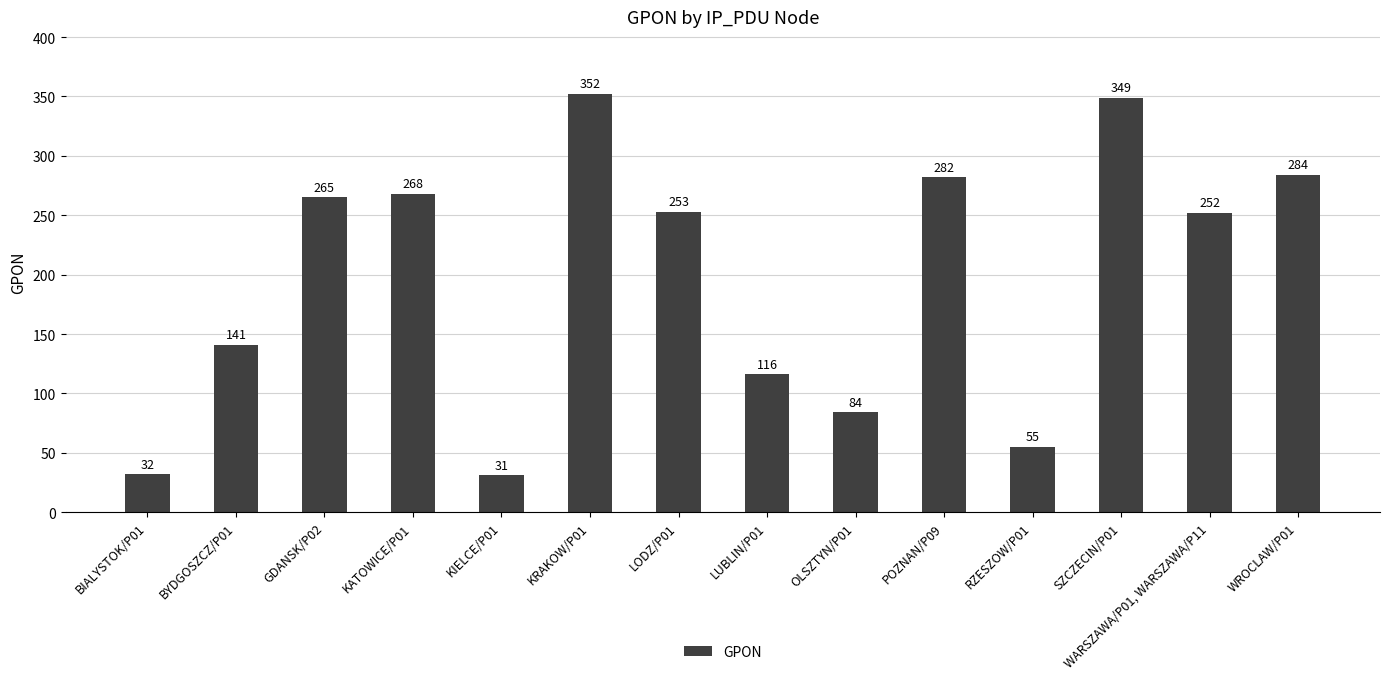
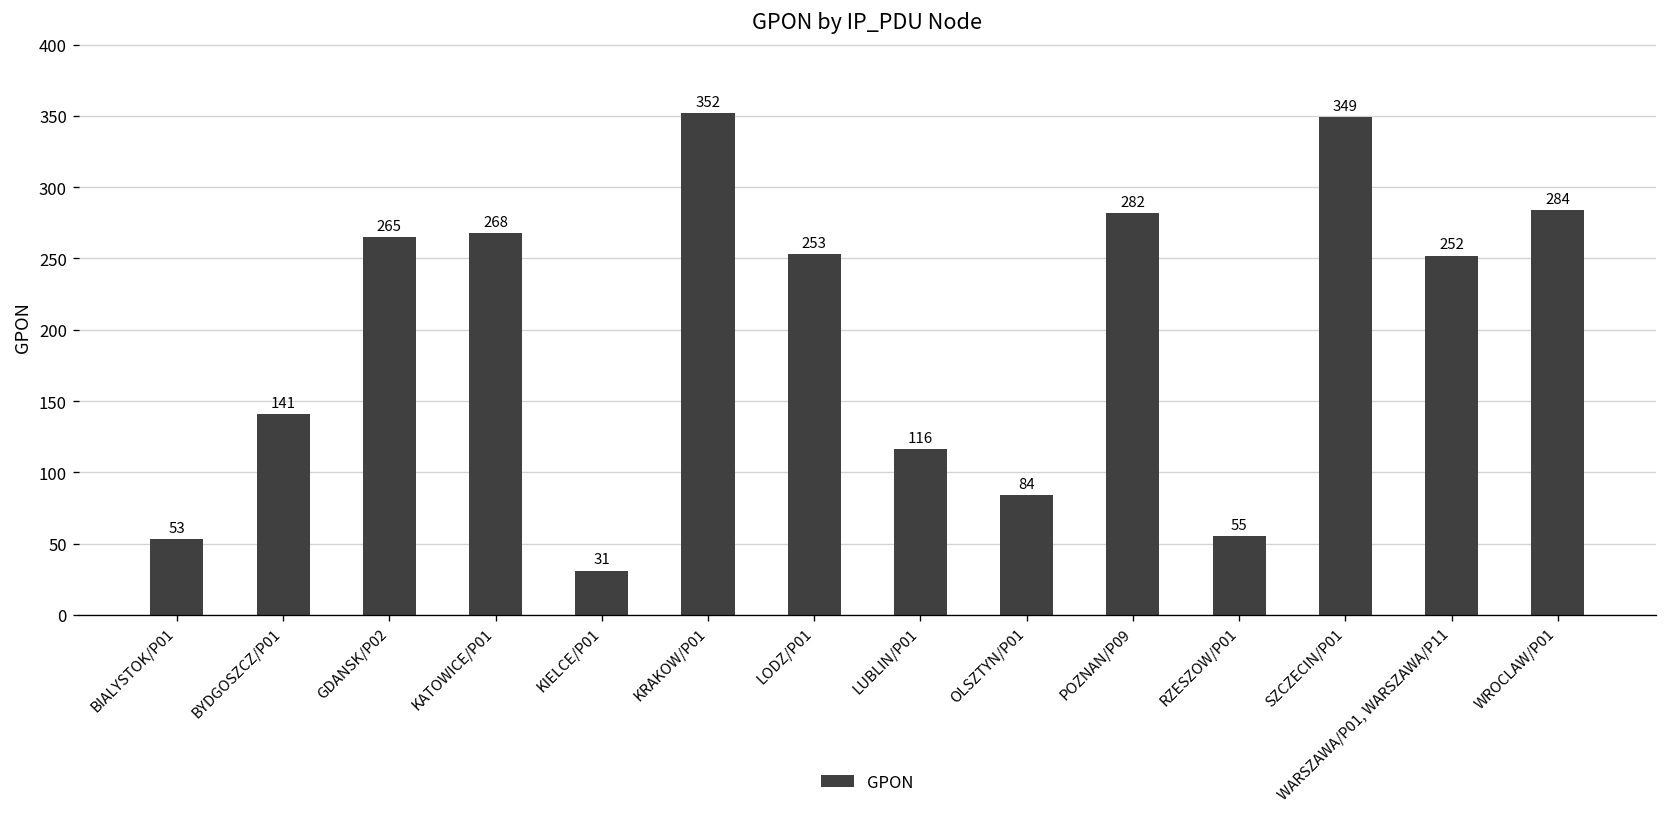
  {
-   "BIALYSTOK/P01": 32,
+   "BIALYSTOK/P01": 53,
    "BYDGOSZCZ/P01": 141,
    "GDANSK/P02": 265,
    "KATOWICE/P01": 268,
    "KIELCE/P01": 31,
    "KRAKOW/P01": 352,
    "LODZ/P01": 253,
    "LUBLIN/P01": 116,
    "OLSZTYN/P01": 84,
    "POZNAN/P09": 282,
    "RZESZOW/P01": 55,
    "SZCZECIN/P01": 349,
    "WARSZAWA/P01, WARSZAWA/P11": 252,
    "WROCLAW/P01": 284
  }
